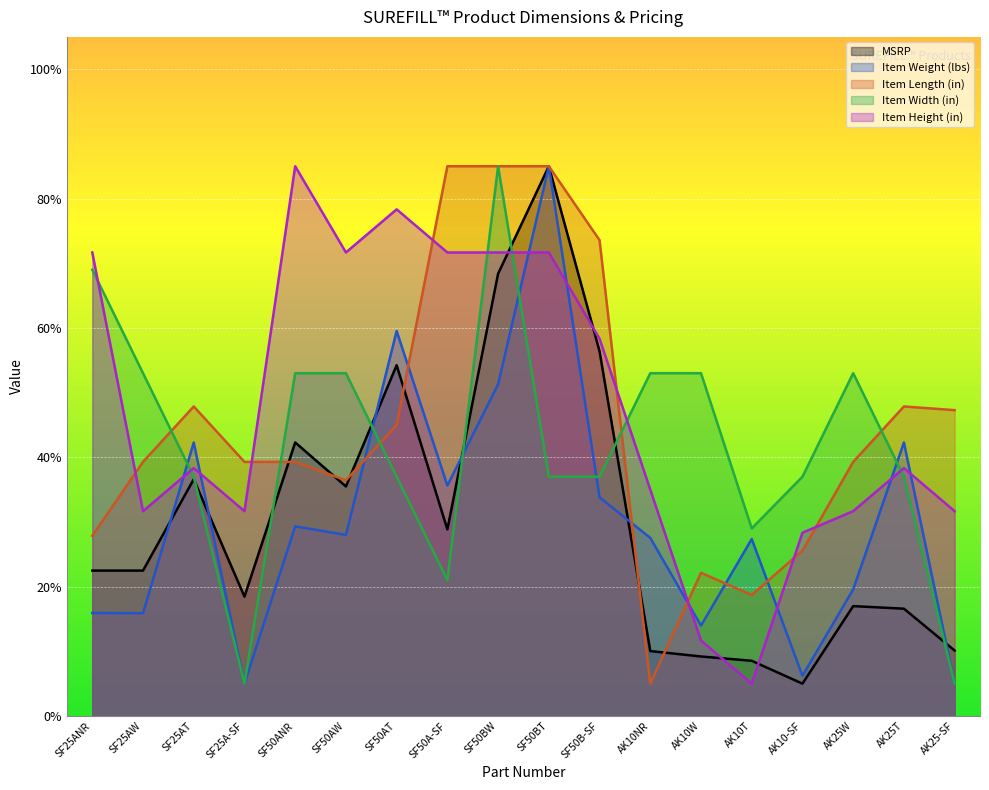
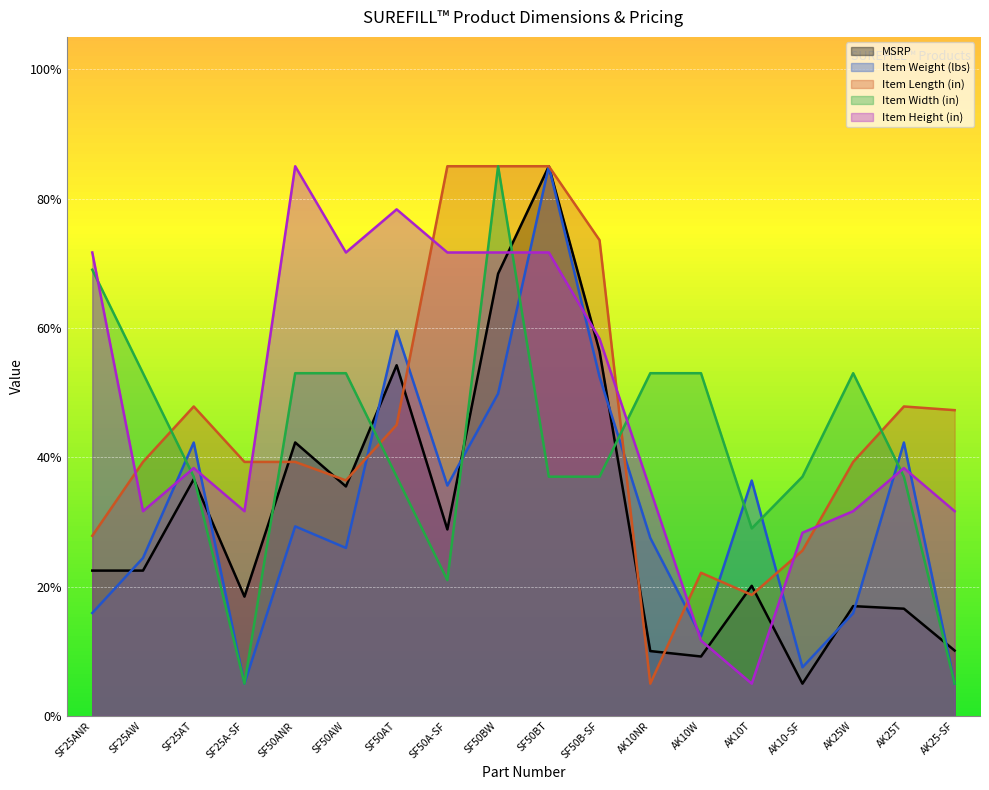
  {
    "MSRP": {
      "SF25ANR": "22%",
      "SF25AW": "22%",
      "SF25A-SF": "18%",
      "SF50ANR": "42%",
      "SF50AW": "35%",
      "SF50AT": "54%",
      "SF50A-SF": "29%",
      "SF50BW": "68%",
      "SF50B-SF": "56%",
      "AK10NR": "10%",
      "AK10W": "9%",
-     "AK10T": "9%",
+     "AK10T": "20%",
      "AK10-SF": "5%",
      "AK25W": "17%",
      "AK25T": "17%",
      "AK25-SF": "10%"
    },
    "Item Weight (lbs)": {
      "SF25ANR": "16%",
-     "SF25AW": "16%",
+     "SF25AW": "24%",
      "SF25AT": "42%",
      "SF50ANR": "29%",
-     "SF50AW": "28%",
+     "SF50AW": "26%",
      "SF50AT": "60%",
      "SF50A-SF": "36%",
-     "SF50BW": "51%",
-     "SF50B-SF": "34%",
+     "SF50BW": "50%",
+     "SF50B-SF": "52%",
      "AK10NR": "28%",
-     "AK10W": "14%",
-     "AK10T": "27%",
-     "AK10-SF": "6%",
-     "AK25W": "20%",
+     "AK10W": "12%",
+     "AK10T": "36%",
+     "AK10-SF": "8%",
+     "AK25W": "16%",
      "AK25T": "42%"
    },
    "Item Length (in)": {
      "SF25ANR": "28%",
      "SF25AW": "39%",
      "SF25AT": "48%",
      "SF25A-SF": "39%",
      "SF50ANR": "39%",
      "SF50AW": "36%",
      "SF50AT": "45%",
      "SF50A-SF": "85%",
      "SF50B-SF": "74%",
      "AK10NR": "5%",
      "AK10W": "22%",
      "AK10T": "19%",
      "AK10-SF": "26%",
      "AK25W": "39%",
      "AK25T": "48%",
      "AK25-SF": "47%"
    },
    "Item Width (in)": {
      "SF25ANR": "69%",
      "SF25AW": "53%",
      "SF50ANR": "53%",
      "SF50AW": "53%",
      "SF50AT": "37%",
      "SF50A-SF": "21%",
      "SF50BT": "37%",
      "SF50B-SF": "37%",
      "AK10NR": "53%",
      "AK10W": "53%",
      "AK10T": "29%",
      "AK10-SF": "37%",
      "AK25W": "53%",
      "AK25T": "37%"
    },
    "Item Height (in)": {
      "SF25ANR": "72%",
      "SF25AW": "32%",
      "SF25AT": "38%",
      "SF25A-SF": "32%",
      "SF50ANR": "85%",
      "SF50AW": "72%",
      "SF50AT": "78%",
      "SF50A-SF": "72%",
      "SF50BW": "72%",
      "SF50BT": "72%",
      "SF50B-SF": "58%",
      "AK10NR": "35%",
      "AK10W": "12%",
      "AK10T": "5%",
      "AK10-SF": "28%",
      "AK25W": "32%",
      "AK25T": "38%",
      "AK25-SF": "32%"
    }
  }
